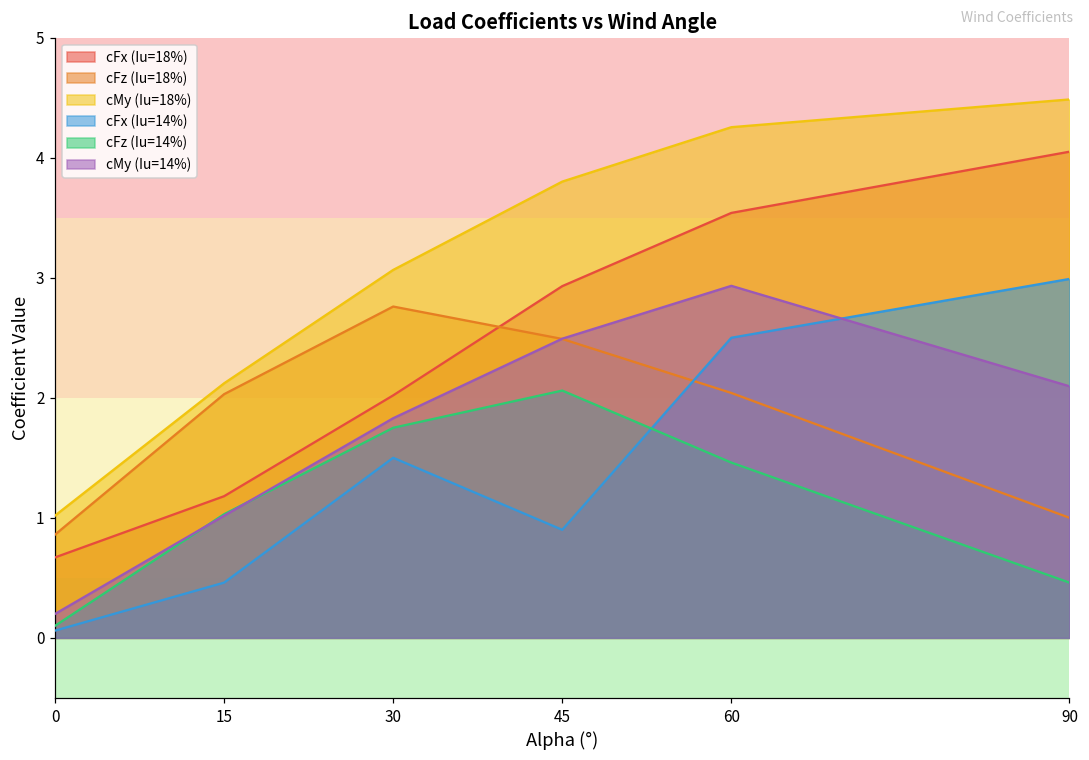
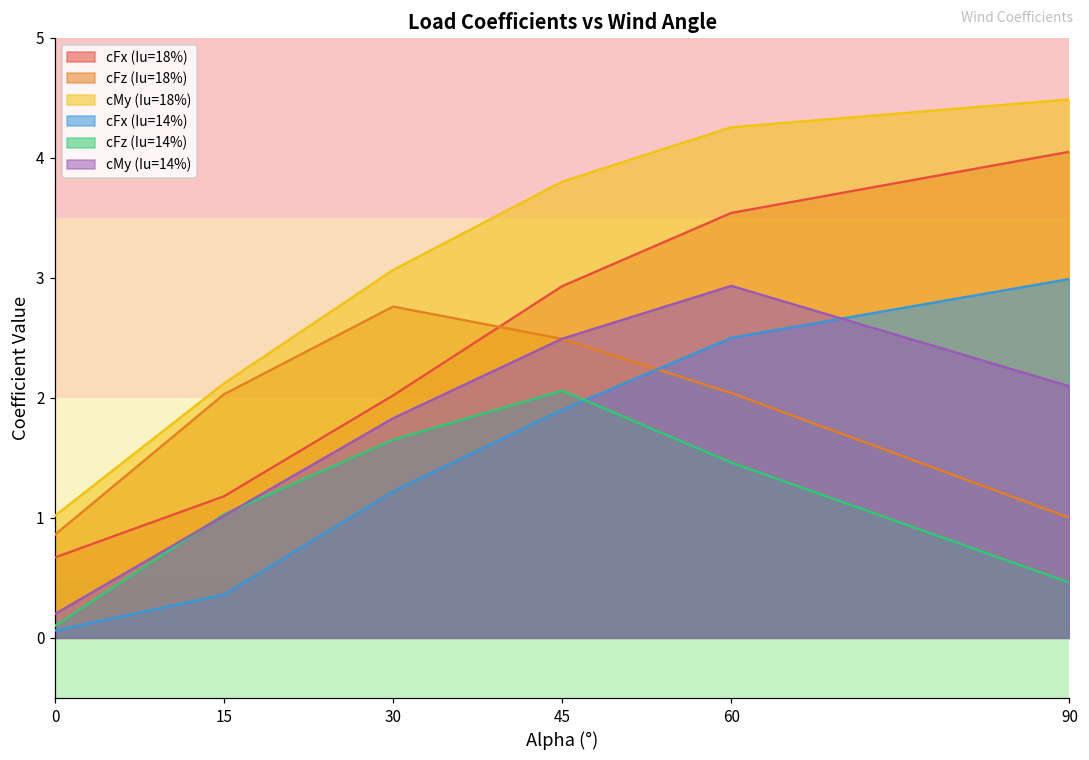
  {
    "cFx (Iu=14%)": {
      "0": 0.06,
-     "15": 0.46,
-     "30": 1.50,
-     "45": 0.9,
+     "15": 0.36,
+     "30": 1.22,
+     "45": 1.9,
      "60": 2.50,
      "90": 2.99
    },
    "cFz (Iu=14%)": {
      "0": 0.10,
-     "30": 1.75,
+     "30": 1.65,
      "45": 2.06,
      "60": 1.46,
      "90": 0.46
    },
    "cMy (Iu=14%)": {
      "0": 0.20,
      "30": 1.83,
      "60": 2.93,
      "90": 2.10
    }
  }
